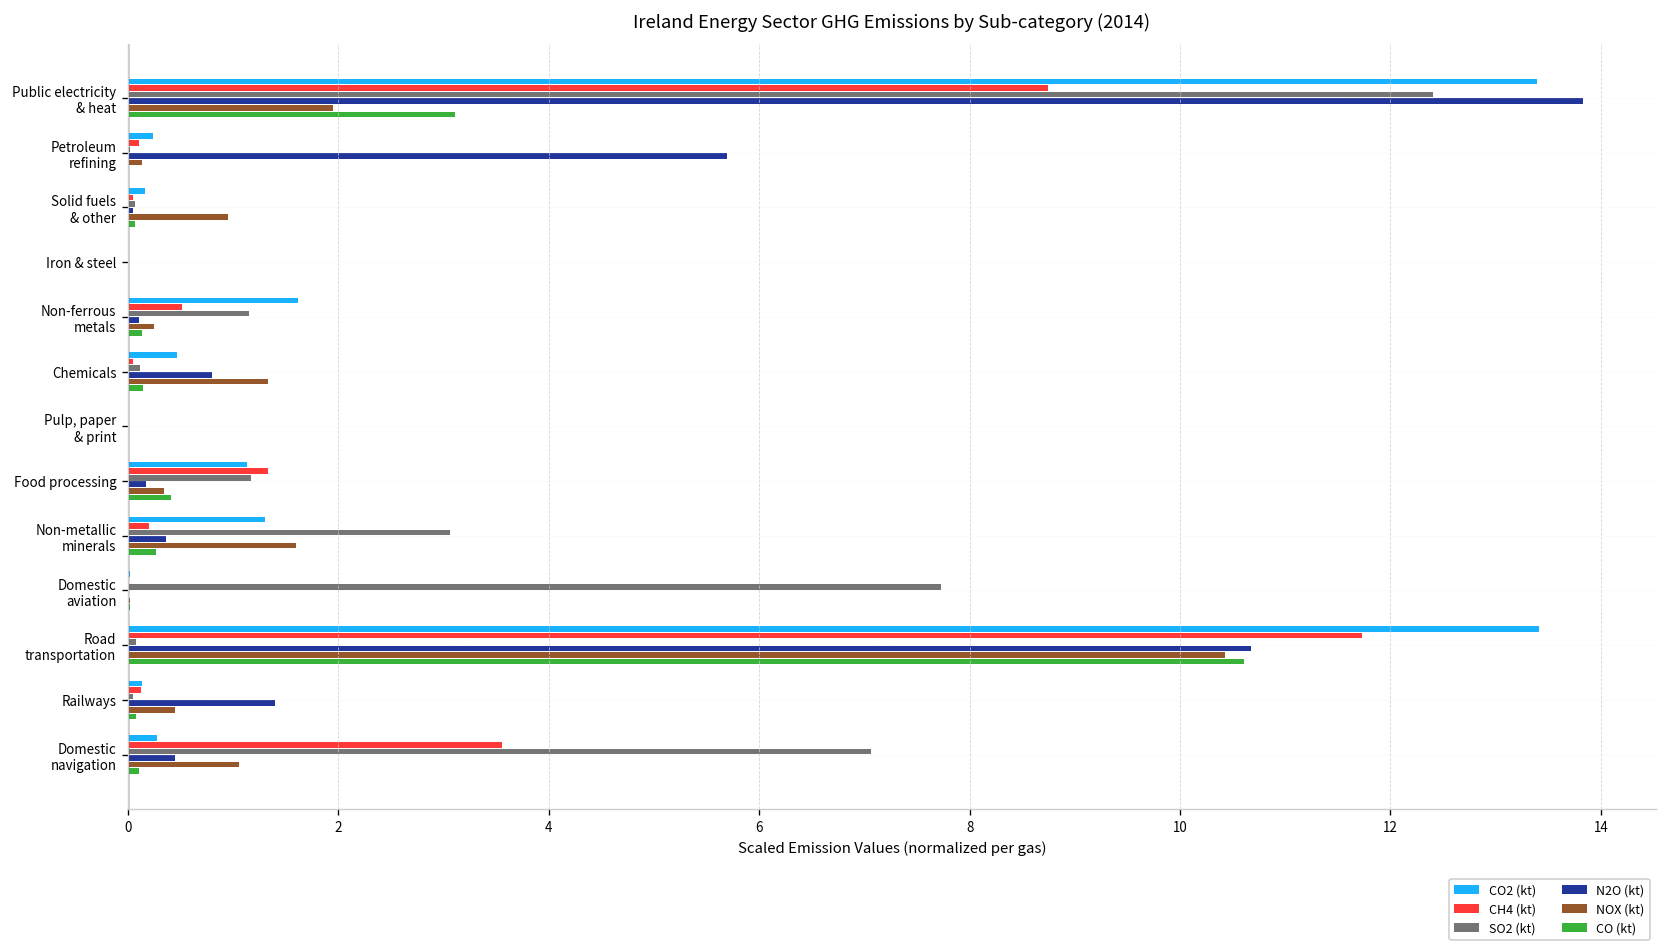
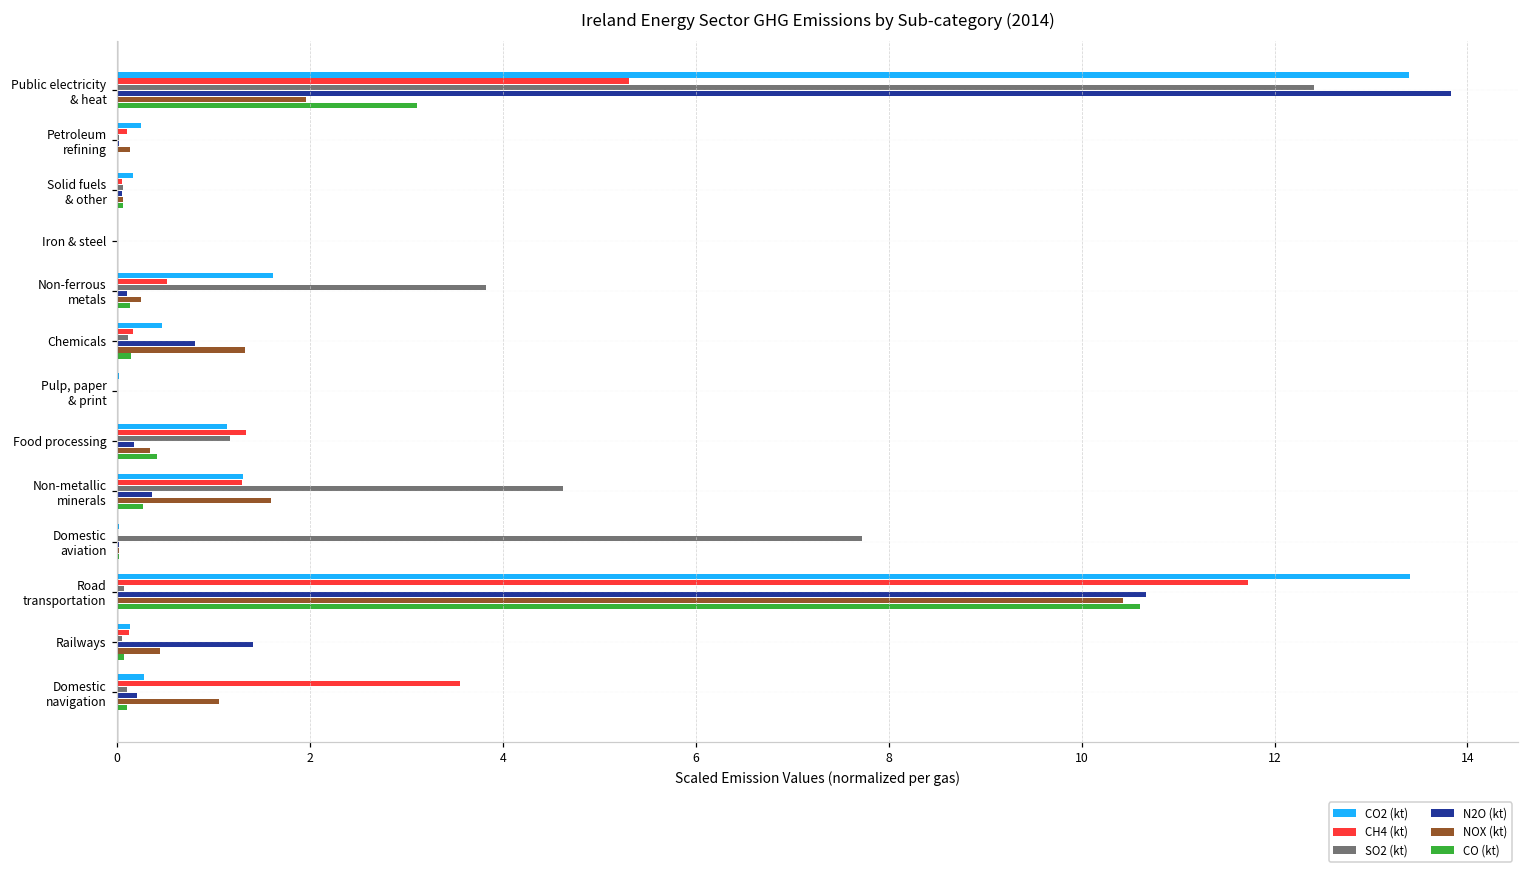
  {
    "CO2 (kt)": {
      "Public electricity & heat": 13.4,
      "Petroleum refining": 0.2,
      "Solid fuels & other": 0.2,
      "Non-ferrous metals": 1.6,
      "Chemicals": 0.5,
      "Food processing": 1.1,
      "Non-metallic minerals": 1.3,
      "Road transportation": 13.4,
      "Railways": 0.1,
      "Domestic navigation": 0.3
    },
    "CH4 (kt)": {
-     "Public electricity & heat": 8.7,
+     "Public electricity & heat": 5.3,
      "Petroleum refining": 0.1,
      "Solid fuels & other": 0.0,
      "Non-ferrous metals": 0.5,
-     "Chemicals": 0.1,
+     "Chemicals": 0.2,
      "Food processing": 1.3,
-     "Non-metallic minerals": 0.2,
+     "Non-metallic minerals": 1.3,
      "Road transportation": 11.7,
      "Railways": 0.1,
      "Domestic navigation": 3.6
    },
    "SO2 (kt)": {
      "Public electricity & heat": 12.4,
      "Solid fuels & other": 0.1,
-     "Non-ferrous metals": 1.2,
+     "Non-ferrous metals": 3.8,
      "Chemicals": 0.1,
      "Food processing": 1.2,
-     "Non-metallic minerals": 3.1,
+     "Non-metallic minerals": 4.6,
      "Domestic aviation": 7.7,
      "Road transportation": 0.1,
      "Railways": 0.0,
-     "Domestic navigation": 7.1
+     "Domestic navigation": 0.1
    },
    "N2O (kt)": {
      "Public electricity & heat": 13.8,
-     "Petroleum refining": 5.7,
+     "Petroleum refining": 0.0,
      "Solid fuels & other": 0.0,
      "Non-ferrous metals": 0.1,
      "Chemicals": 0.8,
      "Food processing": 0.2,
      "Non-metallic minerals": 0.4,
      "Road transportation": 10.7,
      "Railways": 1.4,
-     "Domestic navigation": 0.4
+     "Domestic navigation": 0.2
    },
    "NOX (kt)": {
      "Public electricity & heat": 2.0,
      "Petroleum refining": 0.1,
-     "Solid fuels & other": 0.9,
+     "Solid fuels & other": 0.1,
      "Non-ferrous metals": 0.2,
      "Chemicals": 1.3,
      "Food processing": 0.3,
      "Non-metallic minerals": 1.6,
      "Road transportation": 10.4,
      "Railways": 0.4,
      "Domestic navigation": 1.1
    },
    "CO (kt)": {
      "Public electricity & heat": 3.1,
      "Solid fuels & other": 0.1,
      "Non-ferrous metals": 0.1,
      "Chemicals": 0.1,
      "Food processing": 0.4,
      "Non-metallic minerals": 0.3,
      "Road transportation": 10.6,
      "Railways": 0.1,
      "Domestic navigation": 0.1
    }
  }
